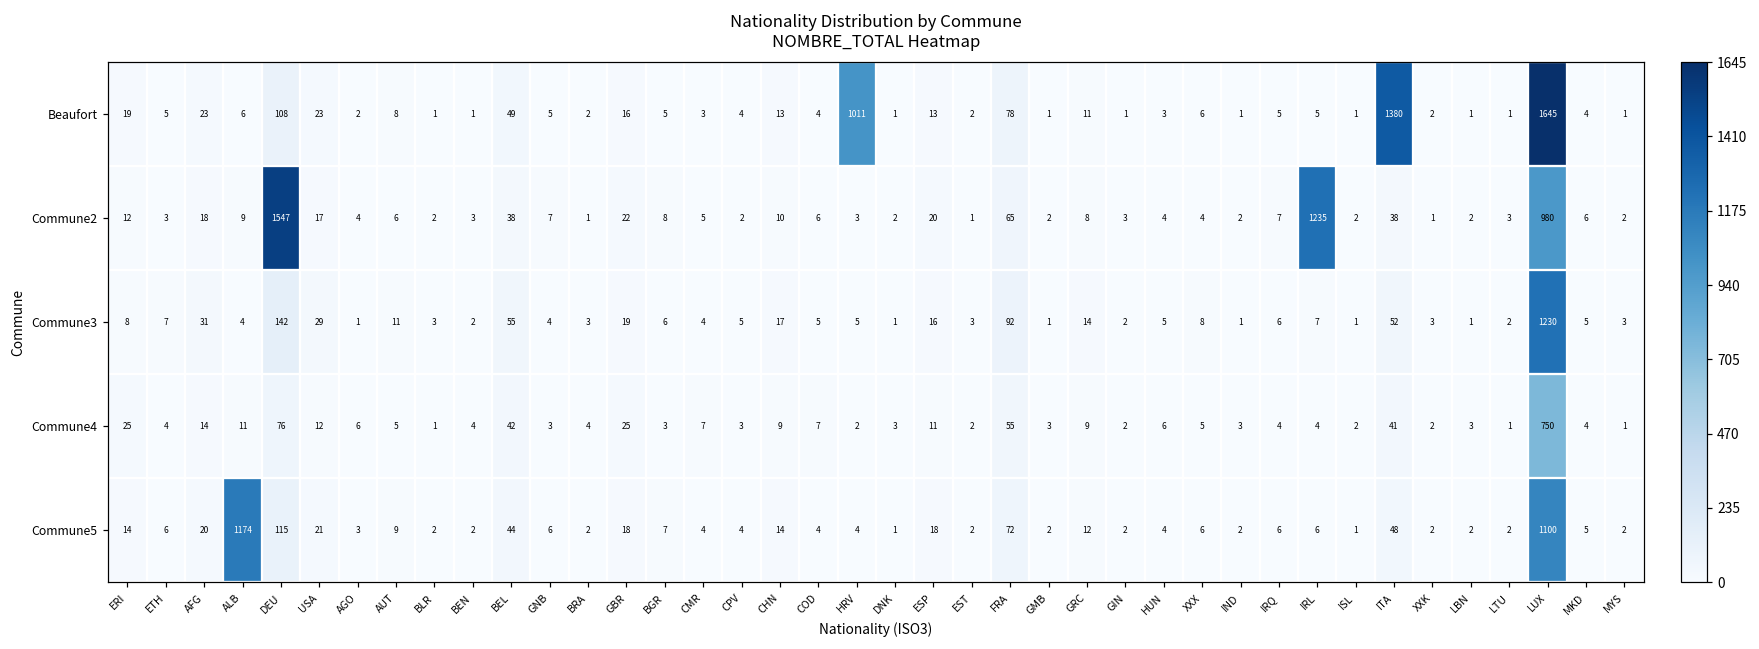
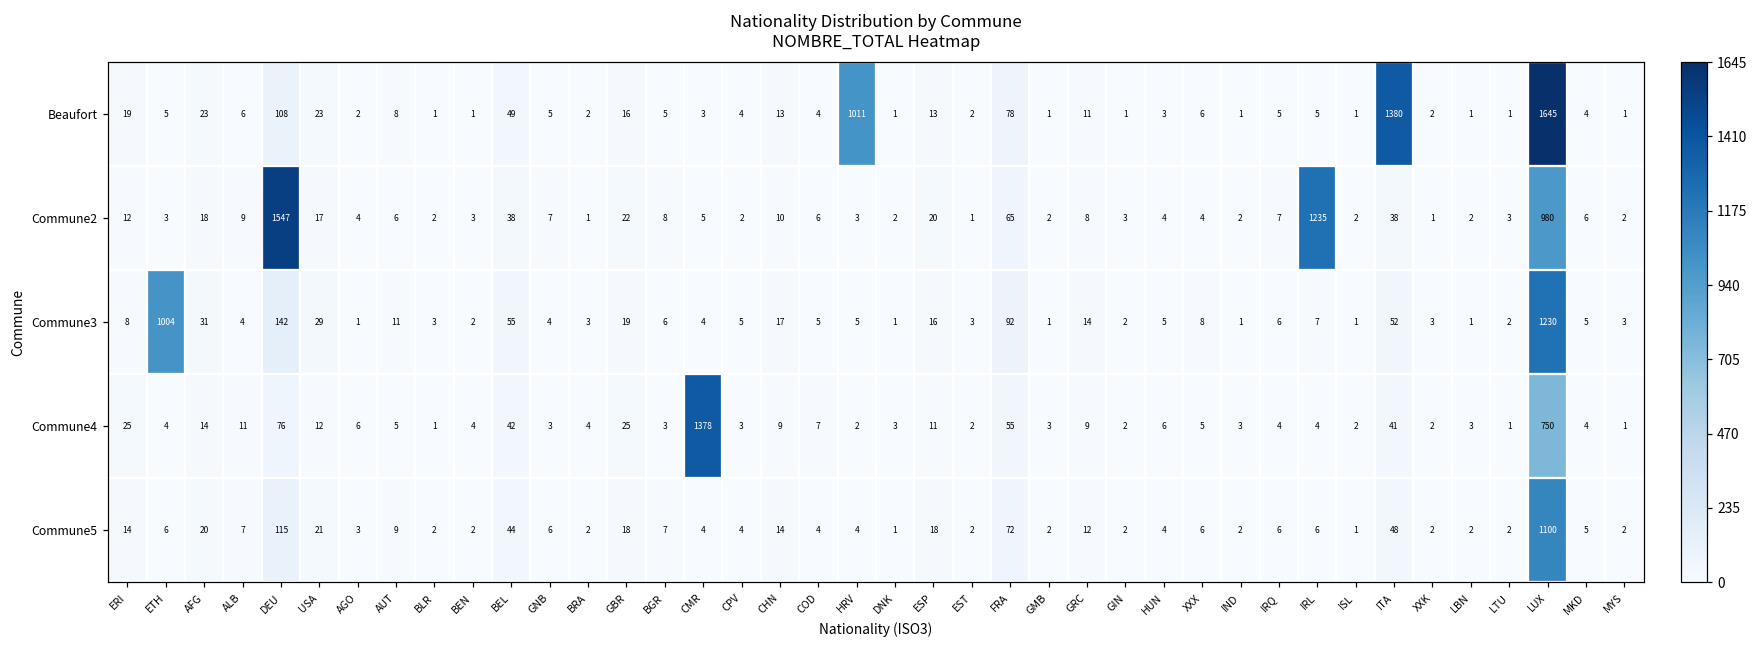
  {
    "Beaufort": {
      "ERI": 19,
      "ETH": 5,
      "AFG": 23,
      "ALB": 6,
      "DEU": 108,
      "USA": 23,
      "AGO": 2,
      "AUT": 8,
      "BLR": 1,
      "BEN": 1,
      "BEL": 49,
      "GNB": 5,
      "BRA": 2,
      "GBR": 16,
      "BGR": 5,
      "CMR": 3,
      "CPV": 4,
      "CHN": 13,
      "COD": 4,
      "HRV": 1011,
      "DNK": 1,
      "ESP": 13,
      "EST": 2,
      "FRA": 78,
      "GMB": 1,
      "GRC": 11,
      "GIN": 1,
      "HUN": 3,
      "XXX": 6,
      "IND": 1,
      "IRQ": 5,
      "IRL": 5,
      "ISL": 1,
      "ITA": 1380,
      "XXK": 2,
      "LBN": 1,
      "LTU": 1,
      "LUX": 1645,
      "MKD": 4,
      "MYS": 1
    },
    "Commune2": {
      "ERI": 12,
      "ETH": 3,
      "AFG": 18,
      "ALB": 9,
      "DEU": 1547,
      "USA": 17,
      "AGO": 4,
      "AUT": 6,
      "BLR": 2,
      "BEN": 3,
      "BEL": 38,
      "GNB": 7,
      "BRA": 1,
      "GBR": 22,
      "BGR": 8,
      "CMR": 5,
      "CPV": 2,
      "CHN": 10,
      "COD": 6,
      "HRV": 3,
      "DNK": 2,
      "ESP": 20,
      "EST": 1,
      "FRA": 65,
      "GMB": 2,
      "GRC": 8,
      "GIN": 3,
      "HUN": 4,
      "XXX": 4,
      "IND": 2,
      "IRQ": 7,
      "IRL": 1235,
      "ISL": 2,
      "ITA": 38,
      "XXK": 1,
      "LBN": 2,
      "LTU": 3,
      "LUX": 980,
      "MKD": 6,
      "MYS": 2
    },
    "Commune3": {
      "ERI": 8,
-     "ETH": 7,
+     "ETH": 1004,
      "AFG": 31,
      "ALB": 4,
      "DEU": 142,
      "USA": 29,
      "AGO": 1,
      "AUT": 11,
      "BLR": 3,
      "BEN": 2,
      "BEL": 55,
      "GNB": 4,
      "BRA": 3,
      "GBR": 19,
      "BGR": 6,
      "CMR": 4,
      "CPV": 5,
      "CHN": 17,
      "COD": 5,
      "HRV": 5,
      "DNK": 1,
      "ESP": 16,
      "EST": 3,
      "FRA": 92,
      "GMB": 1,
      "GRC": 14,
      "GIN": 2,
      "HUN": 5,
      "XXX": 8,
      "IND": 1,
      "IRQ": 6,
      "IRL": 7,
      "ISL": 1,
      "ITA": 52,
      "XXK": 3,
      "LBN": 1,
      "LTU": 2,
      "LUX": 1230,
      "MKD": 5,
      "MYS": 3
    },
    "Commune4": {
      "ERI": 25,
      "ETH": 4,
      "AFG": 14,
      "ALB": 11,
      "DEU": 76,
      "USA": 12,
      "AGO": 6,
      "AUT": 5,
      "BLR": 1,
      "BEN": 4,
      "BEL": 42,
      "GNB": 3,
      "BRA": 4,
      "GBR": 25,
      "BGR": 3,
-     "CMR": 7,
+     "CMR": 1378,
      "CPV": 3,
      "CHN": 9,
      "COD": 7,
      "HRV": 2,
      "DNK": 3,
      "ESP": 11,
      "EST": 2,
      "FRA": 55,
      "GMB": 3,
      "GRC": 9,
      "GIN": 2,
      "HUN": 6,
      "XXX": 5,
      "IND": 3,
      "IRQ": 4,
      "IRL": 4,
      "ISL": 2,
      "ITA": 41,
      "XXK": 2,
      "LBN": 3,
      "LTU": 1,
      "LUX": 750,
      "MKD": 4,
      "MYS": 1
    },
    "Commune5": {
      "ERI": 14,
      "ETH": 6,
      "AFG": 20,
-     "ALB": 1174,
+     "ALB": 7,
      "DEU": 115,
      "USA": 21,
      "AGO": 3,
      "AUT": 9,
      "BLR": 2,
      "BEN": 2,
      "BEL": 44,
      "GNB": 6,
      "BRA": 2,
      "GBR": 18,
      "BGR": 7,
      "CMR": 4,
      "CPV": 4,
      "CHN": 14,
      "COD": 4,
      "HRV": 4,
      "DNK": 1,
      "ESP": 18,
      "EST": 2,
      "FRA": 72,
      "GMB": 2,
      "GRC": 12,
      "GIN": 2,
      "HUN": 4,
      "XXX": 6,
      "IND": 2,
      "IRQ": 6,
      "IRL": 6,
      "ISL": 1,
      "ITA": 48,
      "XXK": 2,
      "LBN": 2,
      "LTU": 2,
      "LUX": 1100,
      "MKD": 5,
      "MYS": 2
    }
  }
